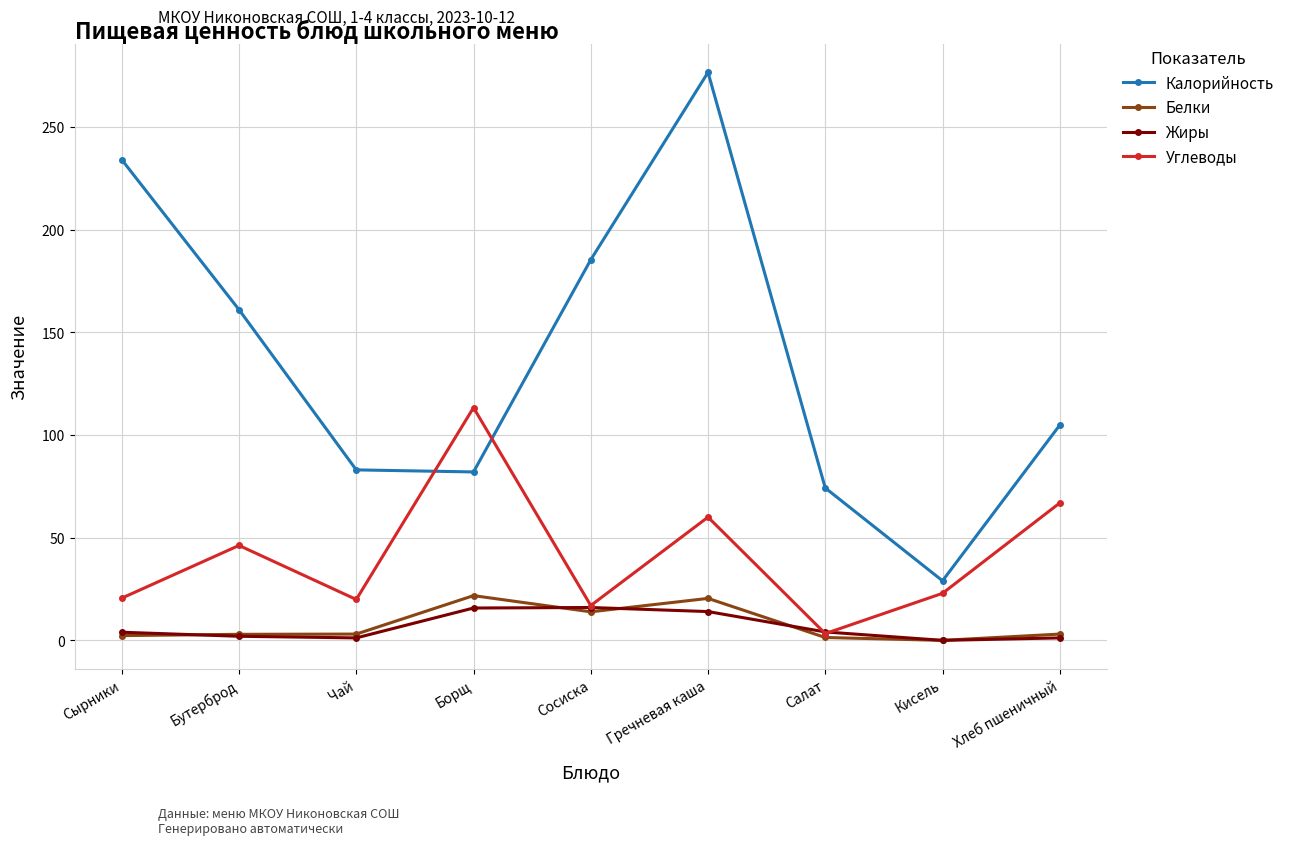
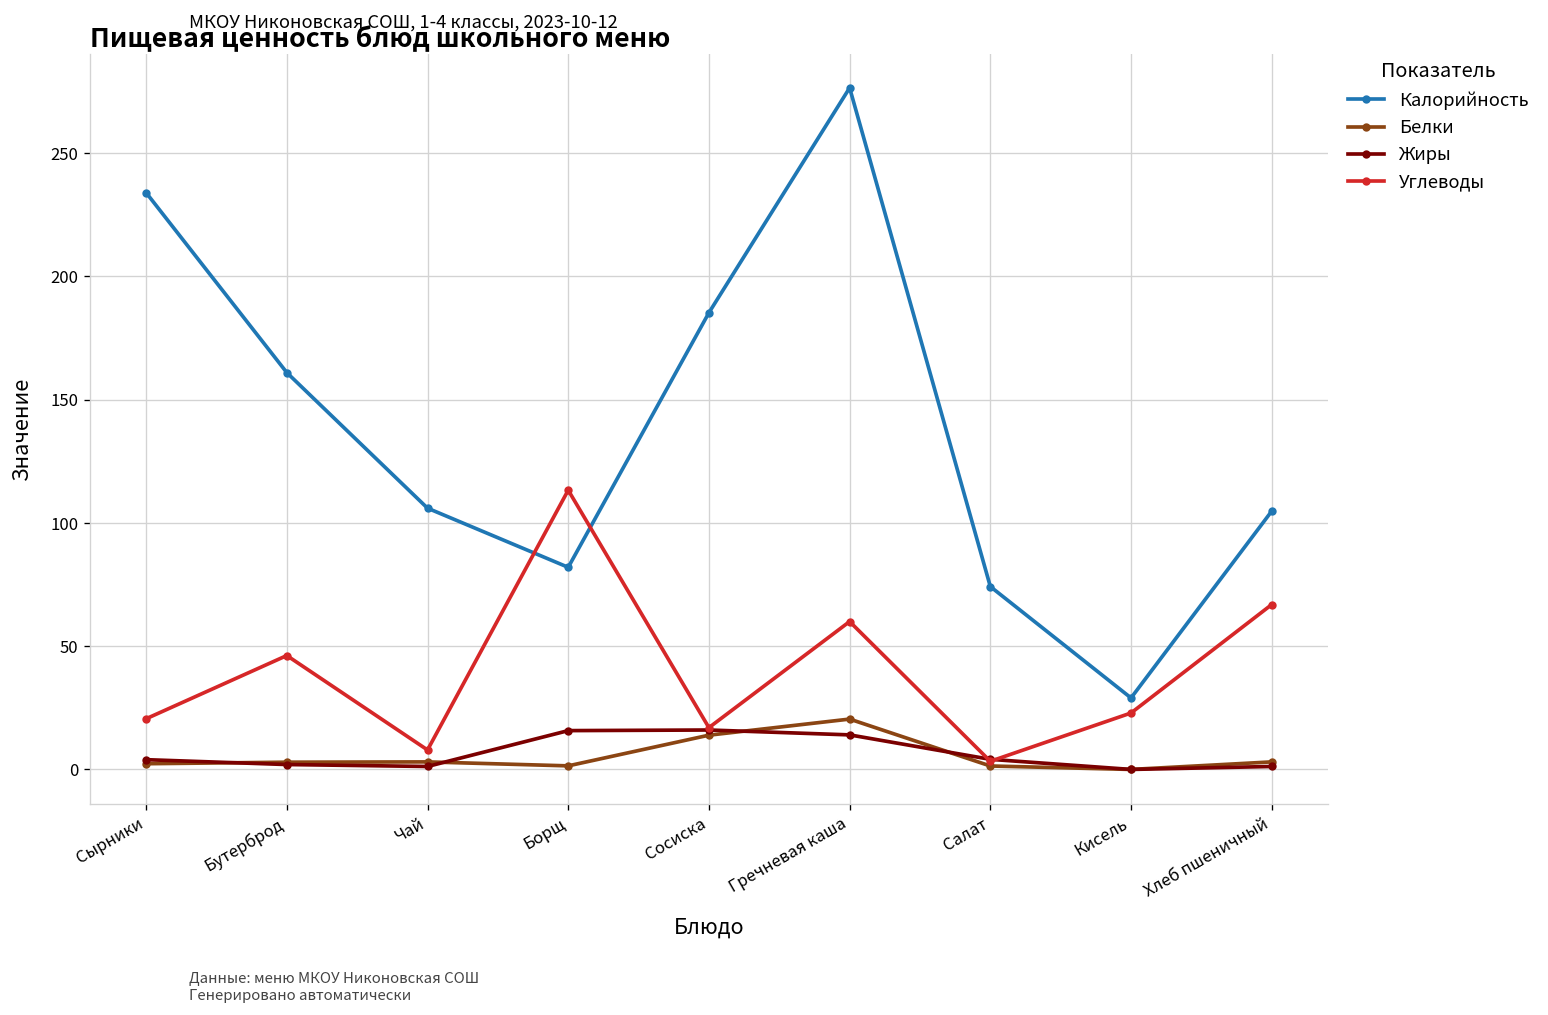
  {
    "Калорийность": {
      "Сырники": 234,
      "Бутерброд": 161,
-     "Чай": 83,
+     "Чай": 106,
      "Борщ": 82,
      "Сосиска": 185,
      "Гречневая каша": 277,
      "Салат": 74,
      "Кисель": 29,
      "Хлеб пшеничный": 105
    },
    "Белки": {
      "Сырники": 2,
      "Чай": 3,
-     "Борщ": 22,
+     "Борщ": 1,
      "Сосиска": 14,
      "Гречневая каша": 20,
      "Салат": 1,
      "Хлеб пшеничный": 3
    },
    "Жиры": {
      "Сырники": 4,
      "Чай": 1,
      "Борщ": 16,
      "Гречневая каша": 14,
      "Хлеб пшеничный": 1
    },
    "Углеводы": {
      "Сырники": 21,
      "Бутерброд": 46,
-     "Чай": 20,
+     "Чай": 8,
      "Борщ": 113,
      "Гречневая каша": 60,
      "Кисель": 23,
      "Хлеб пшеничный": 67
    }
  }
